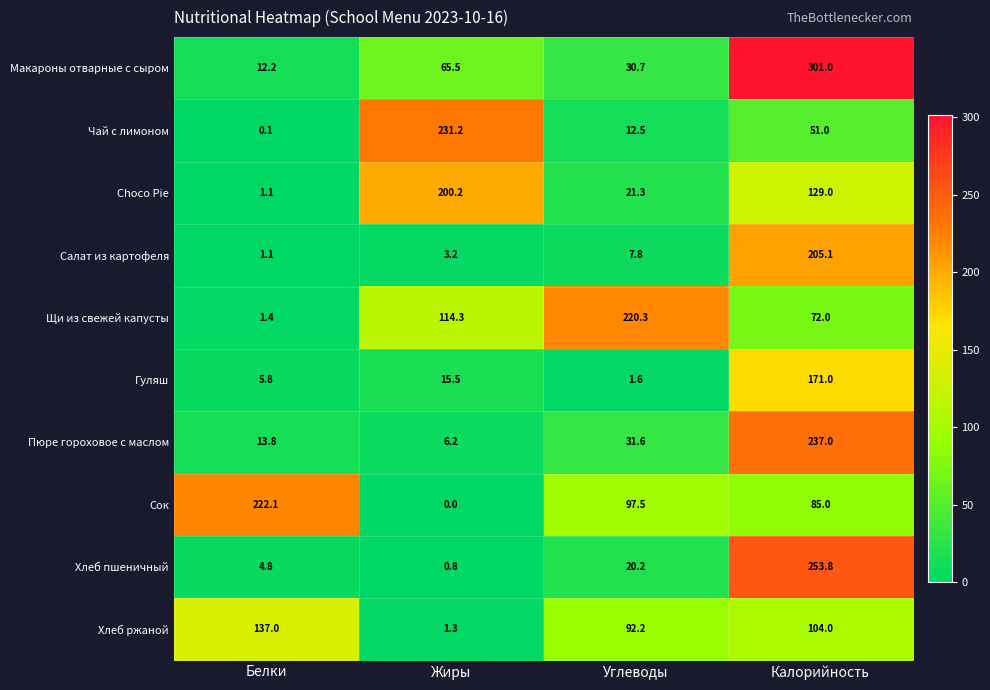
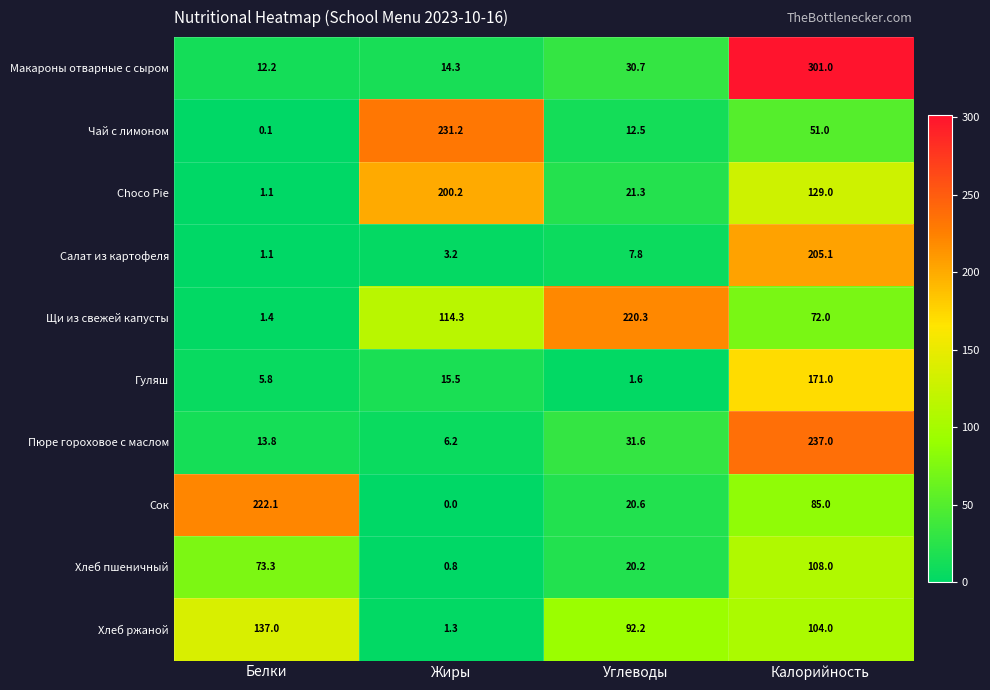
  {
    "Макароны отварные с сыром": {
      "Белки": 12.2,
-     "Жиры": 65.5,
+     "Жиры": 14.3,
      "Углеводы": 30.7,
      "Калорийность": 301.0
    },
    "Чай с лимоном": {
      "Белки": 0.1,
      "Жиры": 231.2,
      "Углеводы": 12.5,
      "Калорийность": 51.0
    },
    "Choco Pie": {
      "Белки": 1.1,
      "Жиры": 200.2,
      "Углеводы": 21.3,
      "Калорийность": 129.0
    },
    "Салат из картофеля": {
      "Белки": 1.1,
      "Жиры": 3.2,
      "Углеводы": 7.8,
      "Калорийность": 205.1
    },
    "Щи из свежей капусты": {
      "Белки": 1.4,
      "Жиры": 114.3,
      "Углеводы": 220.3,
      "Калорийность": 72.0
    },
    "Гуляш": {
      "Белки": 5.8,
      "Жиры": 15.5,
      "Углеводы": 1.6,
      "Калорийность": 171.0
    },
    "Пюре гороховое с маслом": {
      "Белки": 13.8,
      "Жиры": 6.2,
      "Углеводы": 31.6,
      "Калорийность": 237.0
    },
    "Сок": {
      "Белки": 222.1,
      "Жиры": 0.0,
-     "Углеводы": 97.5,
+     "Углеводы": 20.6,
      "Калорийность": 85.0
    },
    "Хлеб пшеничный": {
-     "Белки": 4.8,
+     "Белки": 73.3,
      "Жиры": 0.8,
      "Углеводы": 20.2,
-     "Калорийность": 253.8
+     "Калорийность": 108.0
    },
    "Хлеб ржаной": {
      "Белки": 137.0,
      "Жиры": 1.3,
      "Углеводы": 92.2,
      "Калорийность": 104.0
    }
  }
